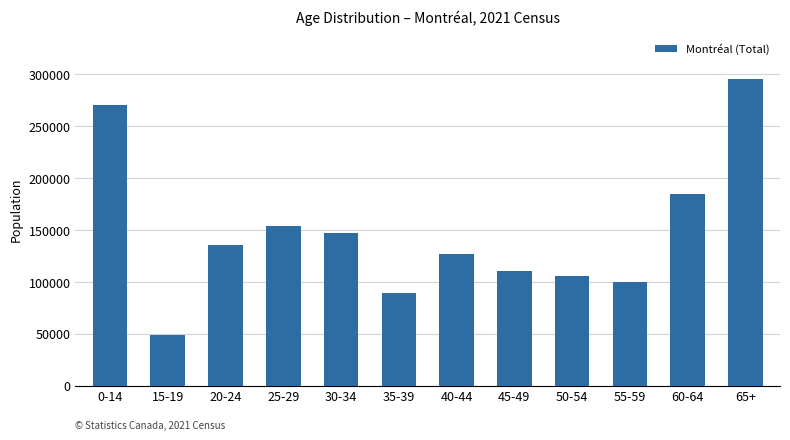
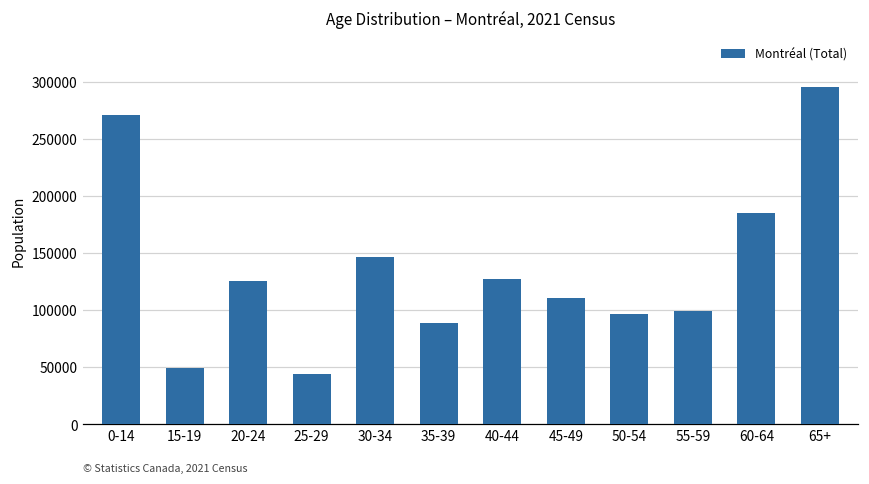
  {
    "0-14": 270000,
    "15-19": 49000,
-   "20-24": 136000,
-   "25-29": 154000,
+   "20-24": 125000,
+   "25-29": 44000,
    "30-34": 147000,
    "35-39": 89000,
    "40-44": 127000,
    "45-49": 110000,
-   "50-54": 106000,
+   "50-54": 96000,
    "55-59": 99000,
    "60-64": 185000,
    "65+": 295000
  }
